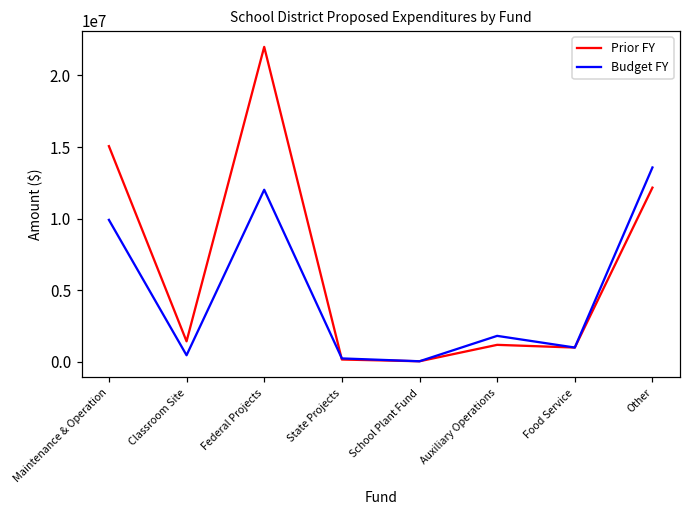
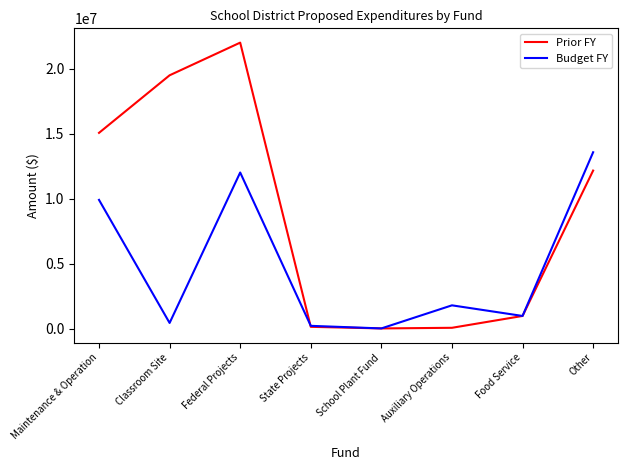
  {
    "Prior FY": {
      "Maintenance & Operation": 15100000,
-     "Classroom Site": 1400000,
+     "Classroom Site": 19500000,
      "Federal Projects": 22000000,
-     "Auxiliary Operations": 1200000,
+     "Auxiliary Operations": 100000,
      "Other": 12200000
    },
    "Budget FY": {
      "Maintenance & Operation": 9900000,
      "Classroom Site": 500000,
      "Federal Projects": 12000000,
      "Auxiliary Operations": 1800000,
      "Other": 13600000
    }
  }
